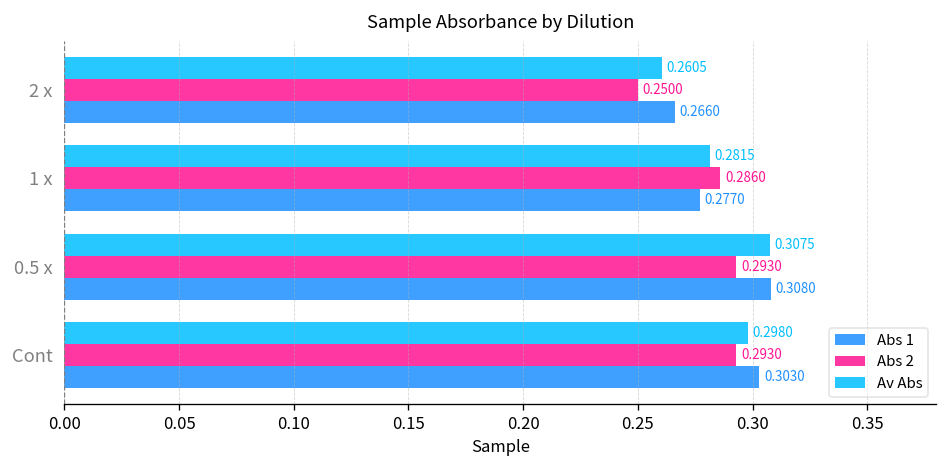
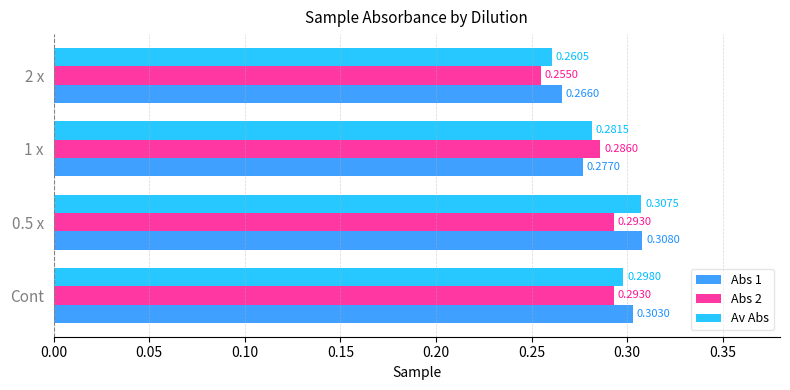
  {
    "Abs 2": {
-     "2 x": 0.2500,
+     "2 x": 0.2550,
      "1 x": 0.2860,
      "0.5 x": 0.2930,
      "Cont": 0.2930
    }
  }
